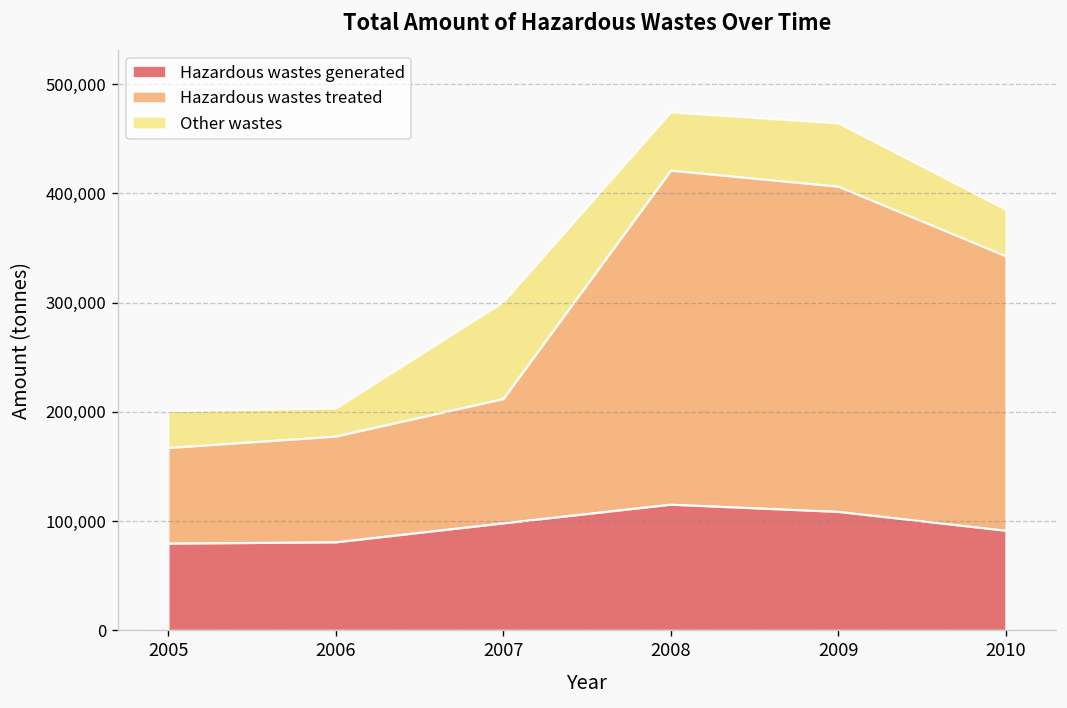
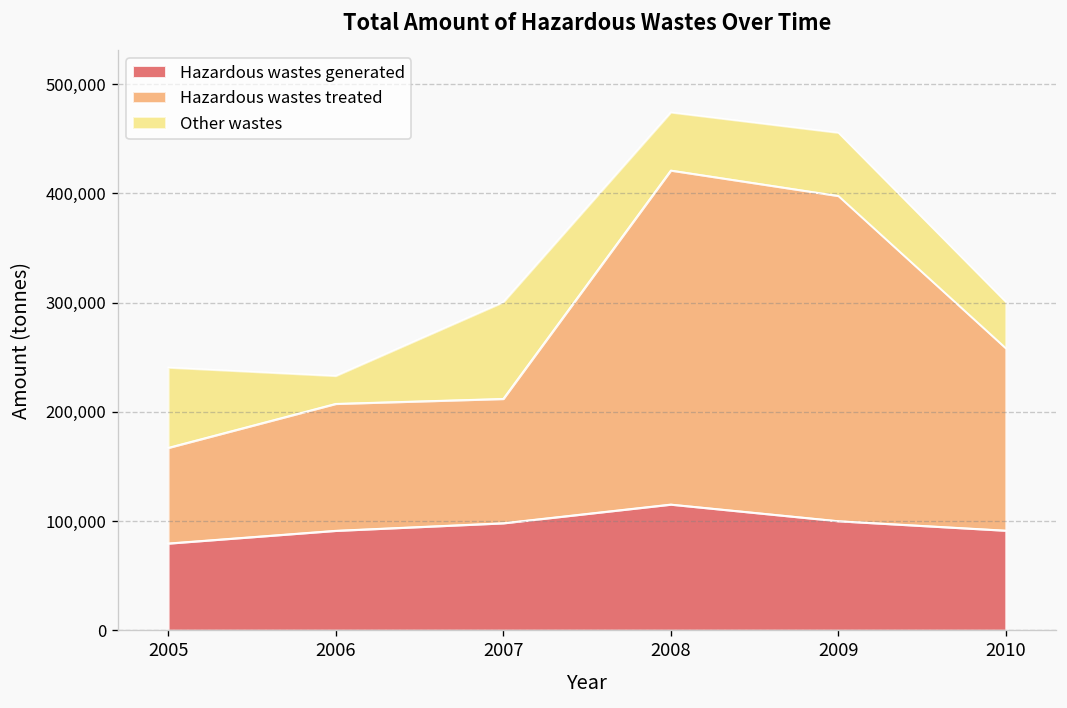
  {
    "Hazardous wastes generated": {
      "2005": "80,000",
-     "2006": "80,000",
+     "2006": "90,000",
      "2007": "100,000",
      "2008": "120,000",
-     "2009": "110,000",
+     "2009": "100,000",
      "2010": "90,000"
    },
    "Hazardous wastes treated": {
      "2005": "90,000",
-     "2006": "100,000",
+     "2006": "120,000",
      "2007": "110,000",
      "2008": "310,000",
      "2009": "300,000",
-     "2010": "250,000"
+     "2010": "170,000"
    },
    "Other wastes": {
-     "2005": "30,000",
+     "2005": "70,000",
      "2006": "30,000",
      "2007": "90,000",
      "2008": "50,000",
      "2009": "60,000",
      "2010": "40,000"
    }
  }
